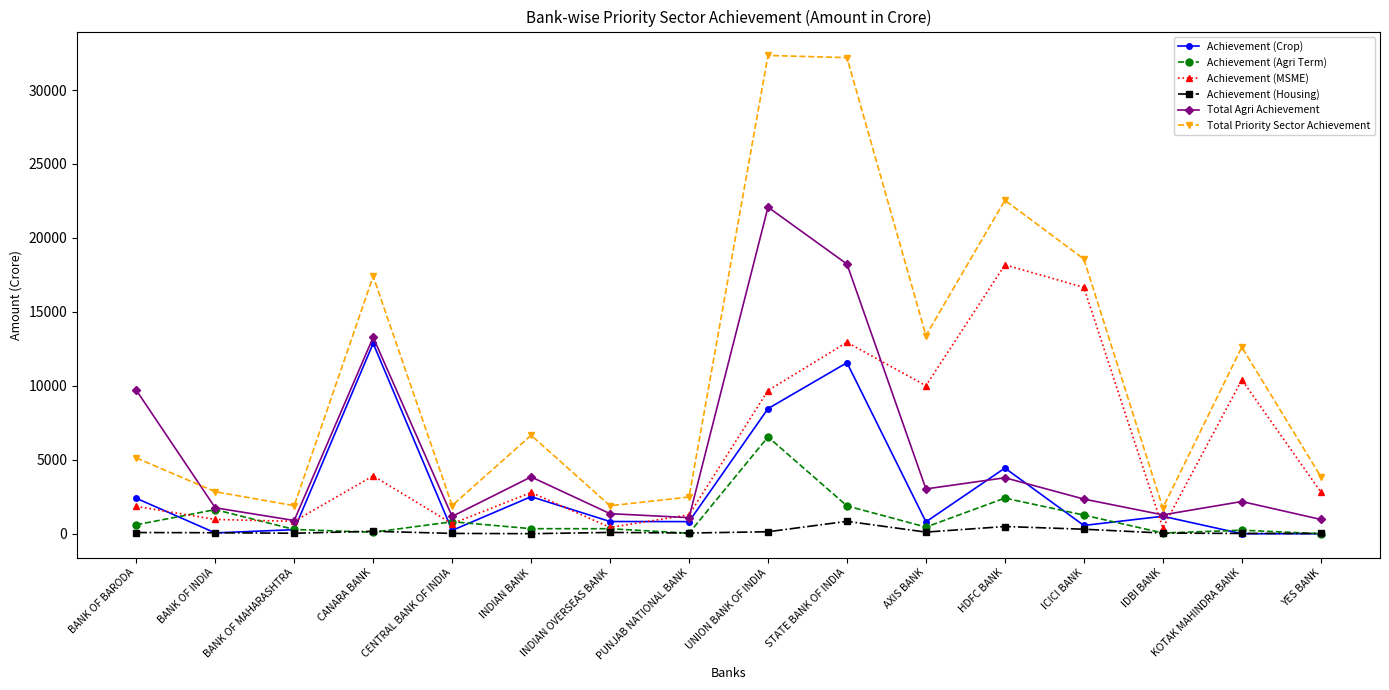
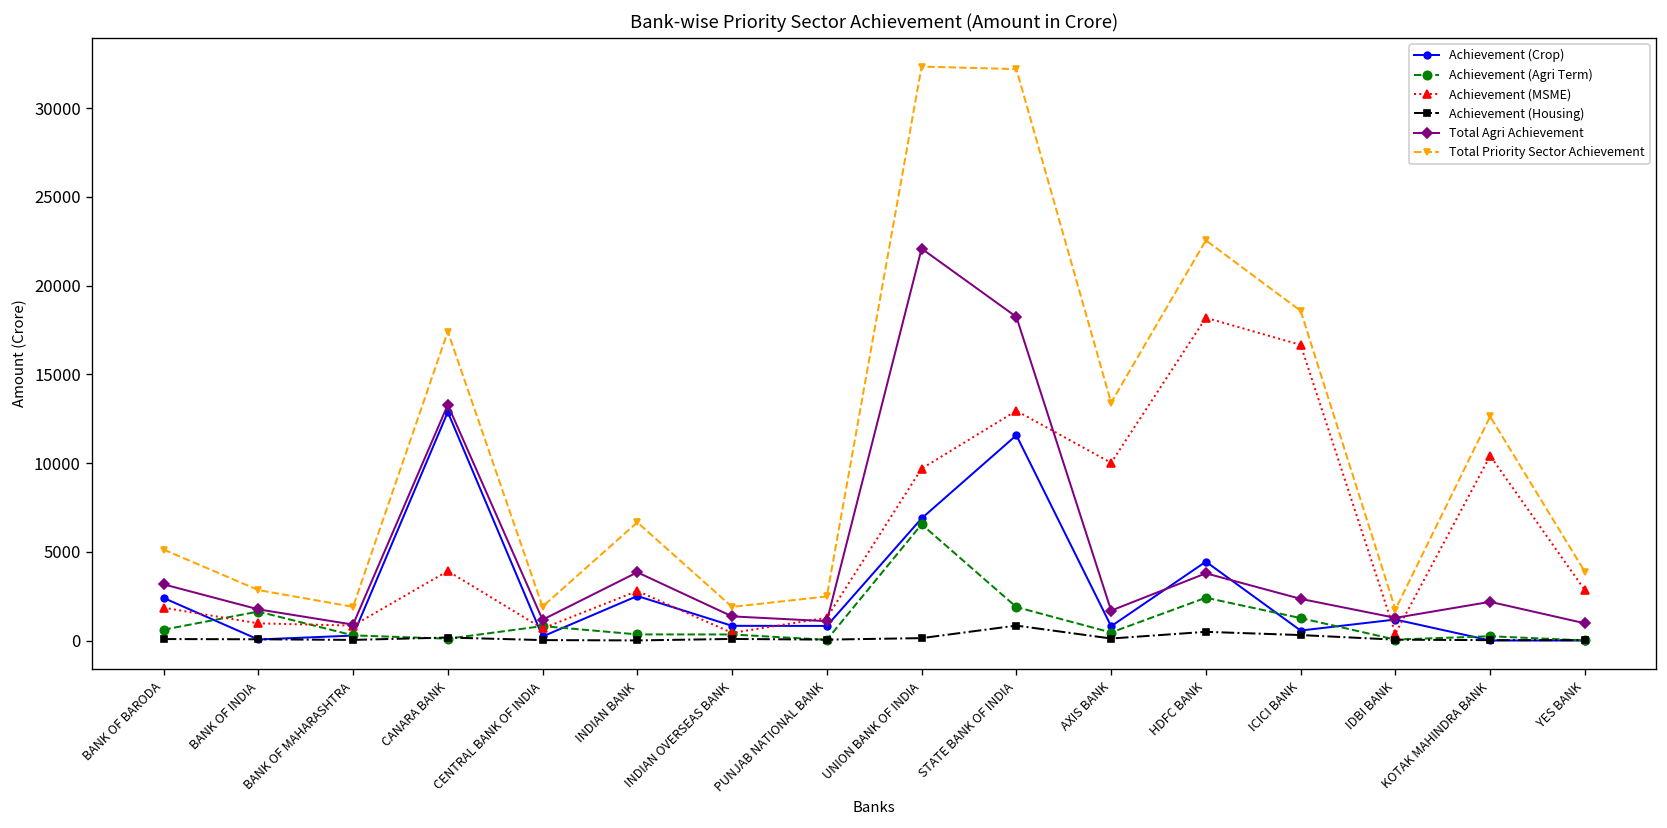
  {
    "Achievement (Crop)": {
      "BANK OF BARODA": 2400,
      "CANARA BANK": 12900,
      "CENTRAL BANK OF INDIA": 200,
      "INDIAN BANK": 2500,
      "INDIAN OVERSEAS BANK": 800,
      "PUNJAB NATIONAL BANK": 800,
-     "UNION BANK OF INDIA": 8500,
+     "UNION BANK OF INDIA": 6900,
      "STATE BANK OF INDIA": 11600,
      "AXIS BANK": 800,
      "HDFC BANK": 4400,
      "ICICI BANK": 600
    },
    "Achievement (Agri Term)": {
      "BANK OF BARODA": 600,
      "INDIAN BANK": 400,
      "UNION BANK OF INDIA": 6600,
      "STATE BANK OF INDIA": 1900,
      "AXIS BANK": 500,
      "HDFC BANK": 2400,
      "ICICI BANK": 1300,
      "KOTAK MAHINDRA BANK": 200
    },
    "Achievement (MSME)": {
      "BANK OF BARODA": 1900,
      "BANK OF INDIA": 1000,
      "CANARA BANK": 3900,
      "INDIAN BANK": 2800,
      "PUNJAB NATIONAL BANK": 1300,
      "UNION BANK OF INDIA": 9700,
      "STATE BANK OF INDIA": 12900,
      "AXIS BANK": 10000,
      "HDFC BANK": 18200,
      "ICICI BANK": 16700,
      "IDBI BANK": 400,
      "KOTAK MAHINDRA BANK": 10400,
      "YES BANK": 2800
    },
    "Achievement (Housing)": {
      "BANK OF BARODA": 100,
      "BANK OF MAHARASHTRA": 0,
      "CENTRAL BANK OF INDIA": 0,
      "INDIAN BANK": 0,
      "INDIAN OVERSEAS BANK": 100,
      "UNION BANK OF INDIA": 100,
      "STATE BANK OF INDIA": 800,
      "AXIS BANK": 100,
      "HDFC BANK": 500,
      "ICICI BANK": 300
    },
    "Total Agri Achievement": {
-     "BANK OF BARODA": 9700,
+     "BANK OF BARODA": 3200,
      "CANARA BANK": 13300,
      "CENTRAL BANK OF INDIA": 1200,
      "INDIAN BANK": 3800,
      "INDIAN OVERSEAS BANK": 1400,
      "PUNJAB NATIONAL BANK": 1100,
      "UNION BANK OF INDIA": 22100,
      "STATE BANK OF INDIA": 18200,
-     "AXIS BANK": 3000,
+     "AXIS BANK": 1700,
      "HDFC BANK": 3800,
      "ICICI BANK": 2400,
      "KOTAK MAHINDRA BANK": 2200,
      "YES BANK": 1000
    },
    "Total Priority Sector Achievement": {
      "BANK OF BARODA": 5100,
      "BANK OF INDIA": 2800,
      "BANK OF MAHARASHTRA": 1900,
      "CANARA BANK": 17400,
      "CENTRAL BANK OF INDIA": 1900,
      "INDIAN BANK": 6700,
      "INDIAN OVERSEAS BANK": 1900,
      "PUNJAB NATIONAL BANK": 2500,
      "UNION BANK OF INDIA": 32300,
      "STATE BANK OF INDIA": 32200,
      "AXIS BANK": 13400,
      "HDFC BANK": 22500,
      "ICICI BANK": 18600,
      "IDBI BANK": 1800,
      "KOTAK MAHINDRA BANK": 12600,
      "YES BANK": 3900
    }
  }
